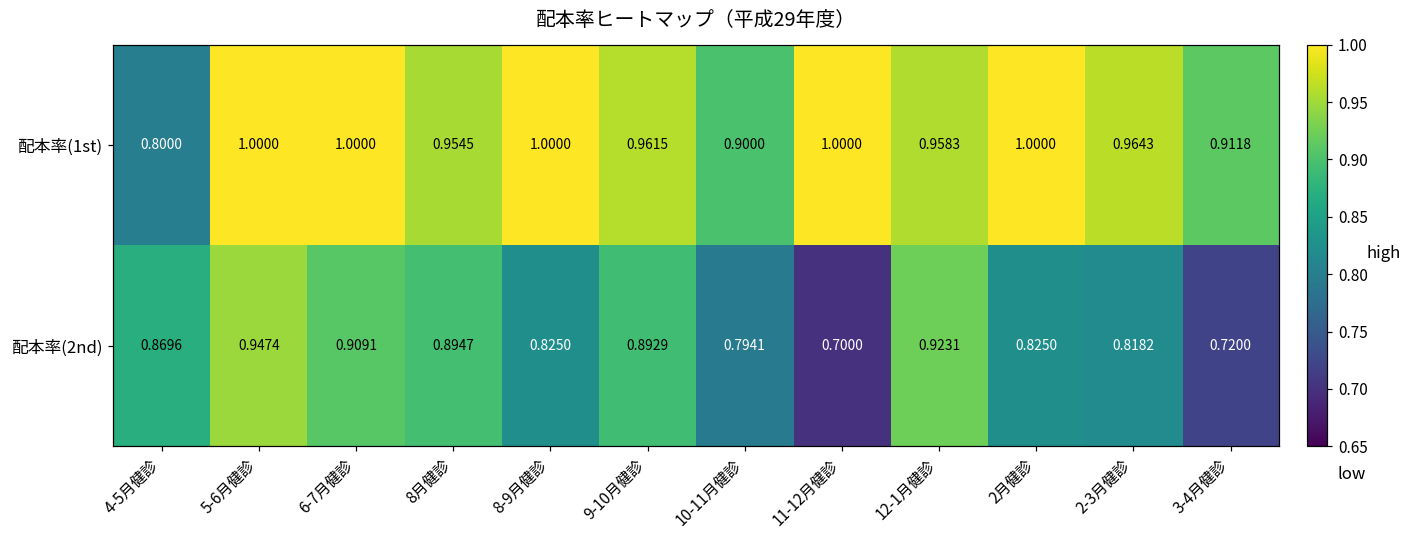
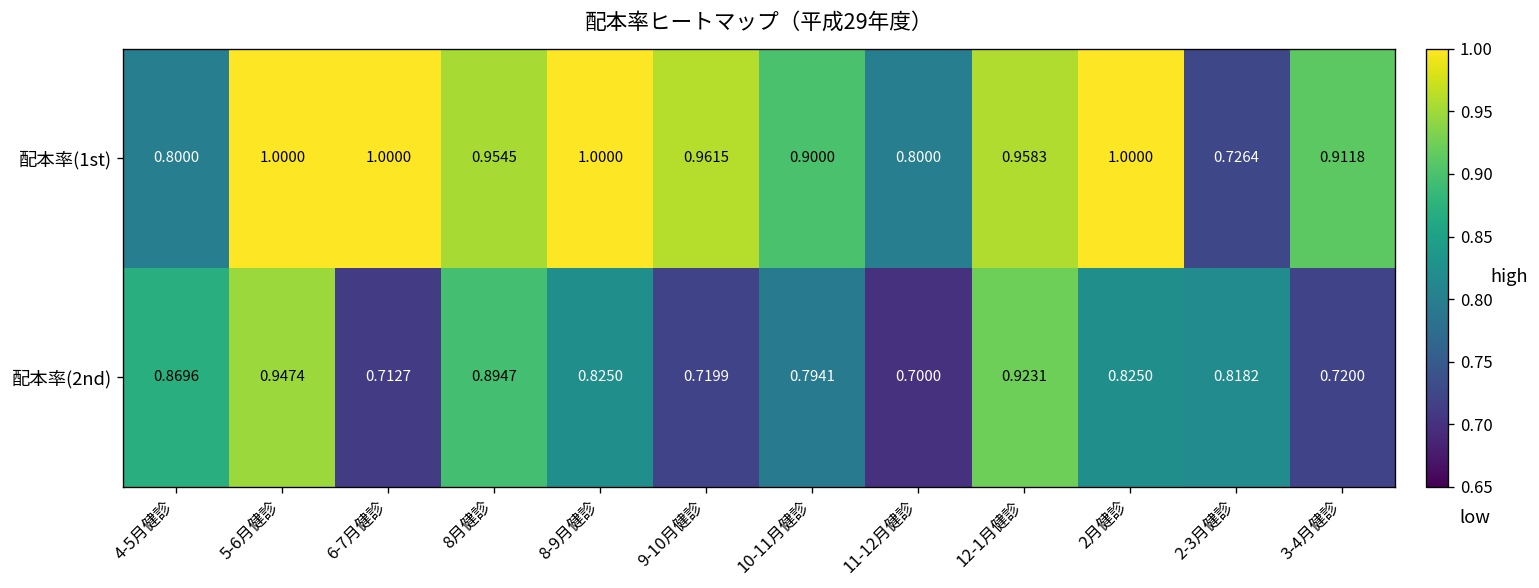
  {
    "配本率(1st)": {
      "4-5月健診": 0.8000,
      "5-6月健診": 1.0000,
      "6-7月健診": 1.0000,
      "8月健診": 0.9545,
      "8-9月健診": 1.0000,
      "9-10月健診": 0.9615,
      "10-11月健診": 0.9000,
-     "11-12月健診": 1.0000,
+     "11-12月健診": 0.8000,
      "12-1月健診": 0.9583,
      "2月健診": 1.0000,
-     "2-3月健診": 0.9643,
+     "2-3月健診": 0.7264,
      "3-4月健診": 0.9118
    },
    "配本率(2nd)": {
      "4-5月健診": 0.8696,
      "5-6月健診": 0.9474,
-     "6-7月健診": 0.9091,
+     "6-7月健診": 0.7127,
      "8月健診": 0.8947,
      "8-9月健診": 0.8250,
-     "9-10月健診": 0.8929,
+     "9-10月健診": 0.7199,
      "10-11月健診": 0.7941,
      "11-12月健診": 0.7000,
      "12-1月健診": 0.9231,
      "2月健診": 0.8250,
      "2-3月健診": 0.8182,
      "3-4月健診": 0.7200
    }
  }
